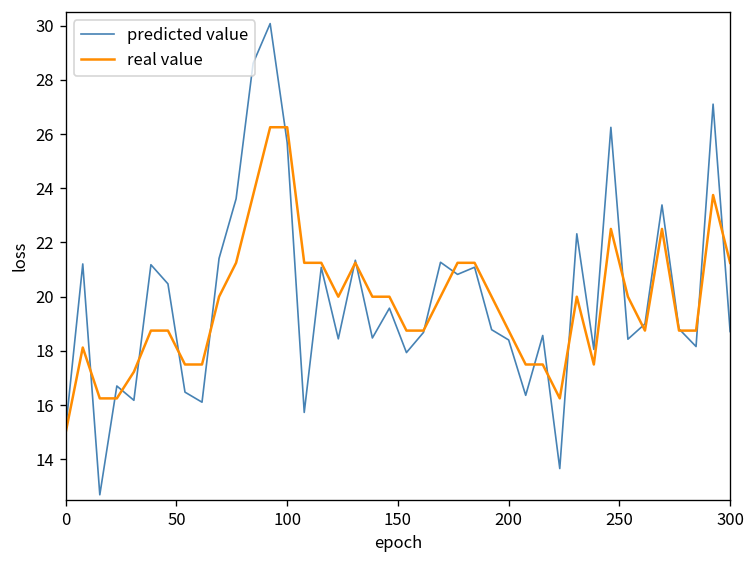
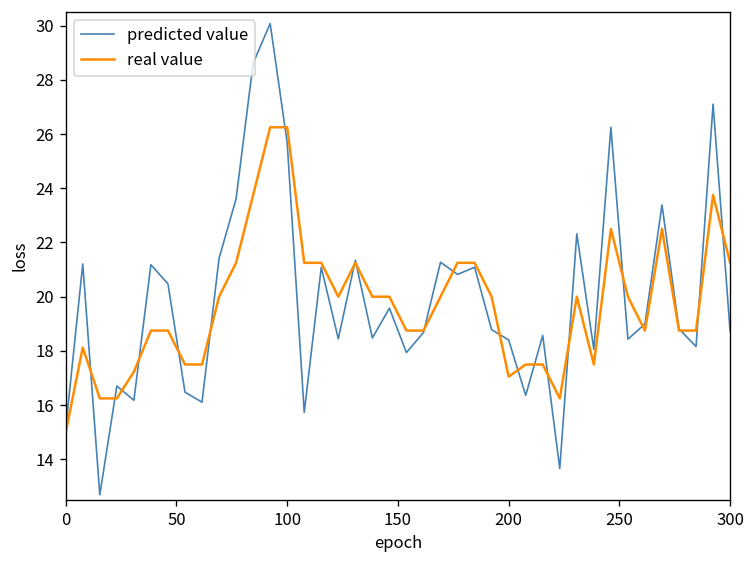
  {
    "predicted value": {
      "0": 15.1,
      "100": 25.7,
      "200": 18.4,
      "300": 18.7
    },
    "real value": {
      "0": 15.0,
      "100": 26.3,
-     "200": 18.8,
+     "200": 17.1,
      "300": 21.3
    }
  }
